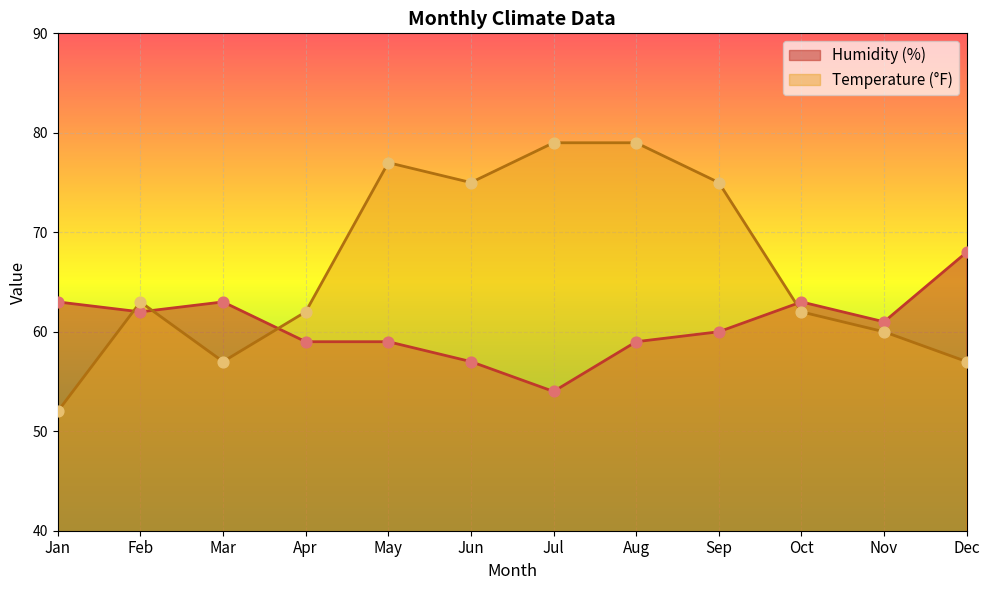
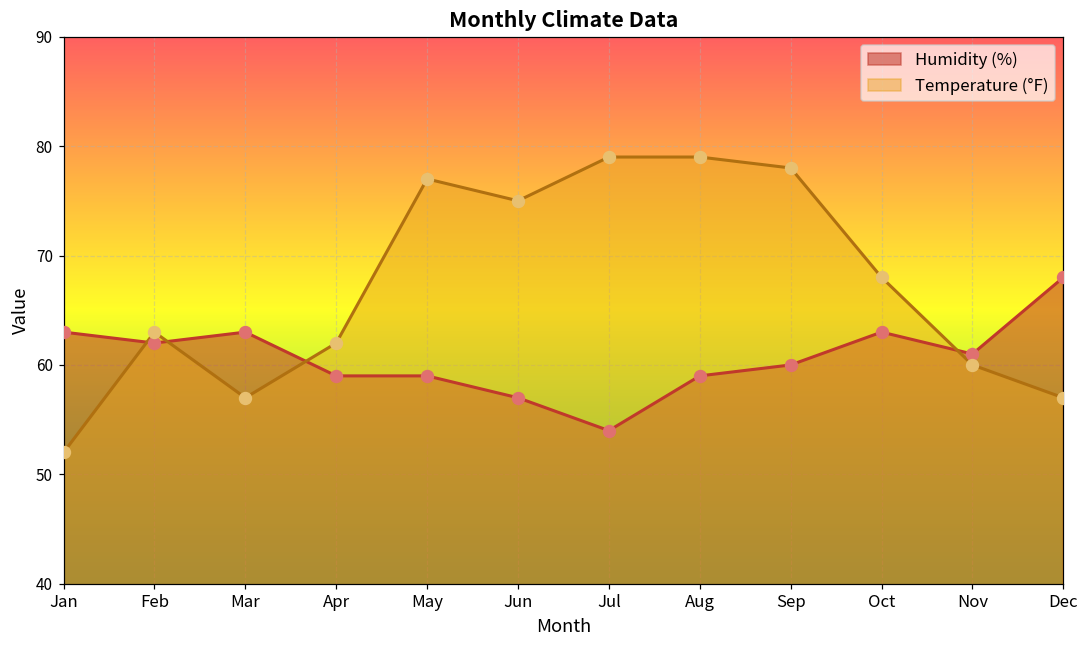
  {
    "Humidity (%)": {
      "Jan": 63,
      "Feb": 62,
      "Mar": 63,
      "Apr": 59,
      "May": 59,
      "Jun": 57,
      "Jul": 54,
      "Aug": 59,
      "Sep": 60,
      "Oct": 63,
      "Nov": 61,
      "Dec": 68
    },
    "Temperature (°F)": {
      "Jan": 52,
      "Feb": 63,
      "Mar": 57,
      "Apr": 62,
      "May": 77,
      "Jun": 75,
      "Jul": 79,
      "Aug": 79,
-     "Sep": 75,
-     "Oct": 62,
+     "Sep": 78,
+     "Oct": 68,
      "Nov": 60,
      "Dec": 57
    }
  }
